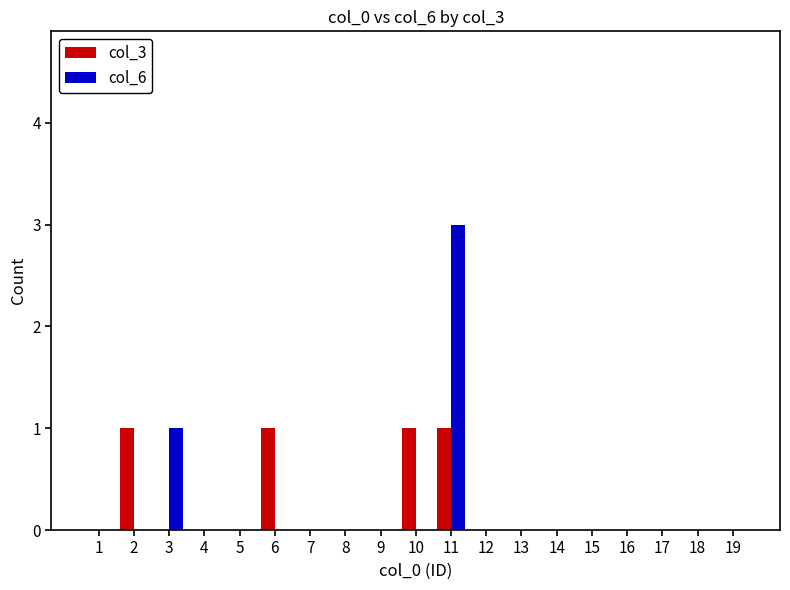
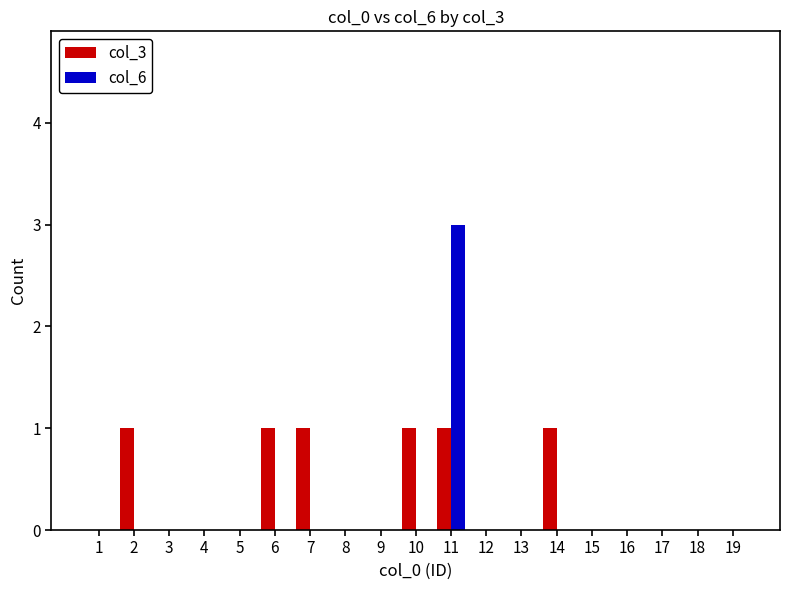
  {
    "col_3": {
      "1": 0,
      "2": 1,
      "3": 0,
      "4": 0,
      "5": 0,
      "6": 1,
-     "7": 0,
+     "7": 1,
      "8": 0,
      "9": 0,
      "10": 1,
      "11": 1,
      "12": 0,
      "13": 0,
-     "14": 0,
+     "14": 1,
      "15": 0,
      "16": 0,
      "17": 0,
      "18": 0,
      "19": 0
    },
    "col_6": {
      "1": 0,
      "2": 0,
-     "3": 1,
+     "3": 0,
      "4": 0,
      "5": 0,
      "6": 0,
      "7": 0,
      "8": 0,
      "9": 0,
      "10": 0,
      "11": 3,
      "12": 0,
      "13": 0,
      "14": 0,
      "15": 0,
      "16": 0,
      "17": 0,
      "18": 0,
      "19": 0
    }
  }
